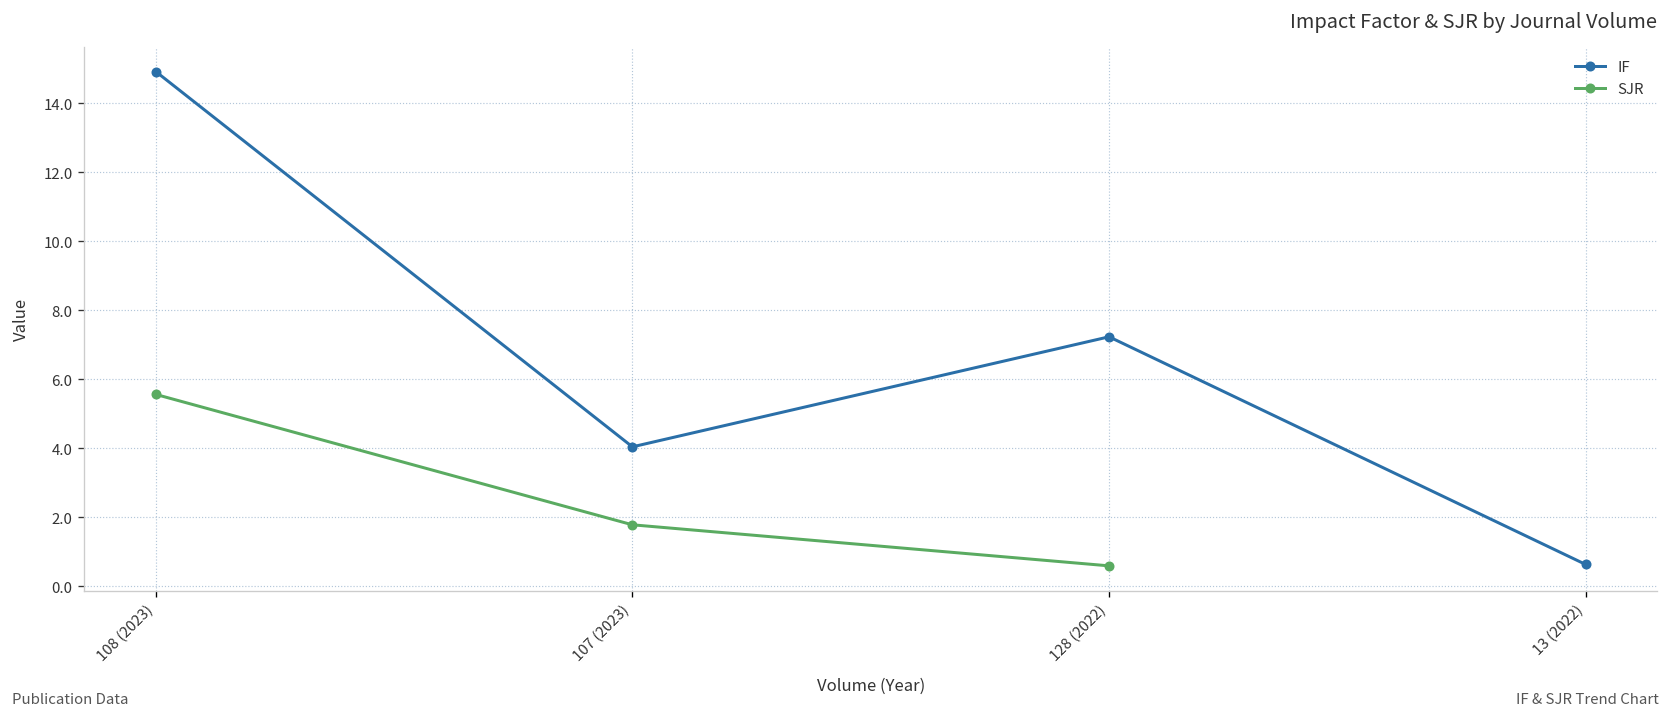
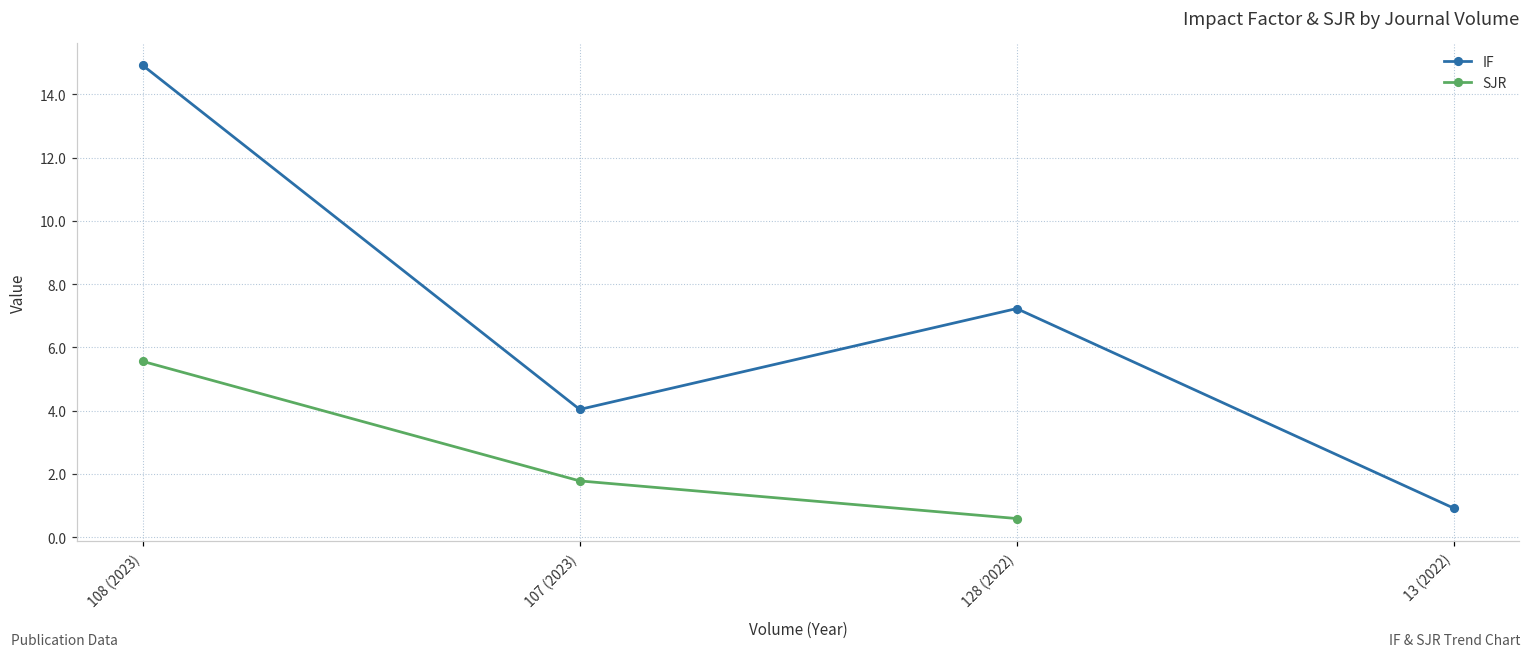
  {
    "IF": {
      "108 (2023)": 14.9,
      "107 (2023)": 4.0,
      "128 (2022)": 7.2,
-     "13 (2022)": 0.6
+     "13 (2022)": 0.9
    },
    "SJR": {
      "108 (2023)": 5.6,
      "107 (2023)": 1.8,
      "128 (2022)": 0.6
    }
  }
